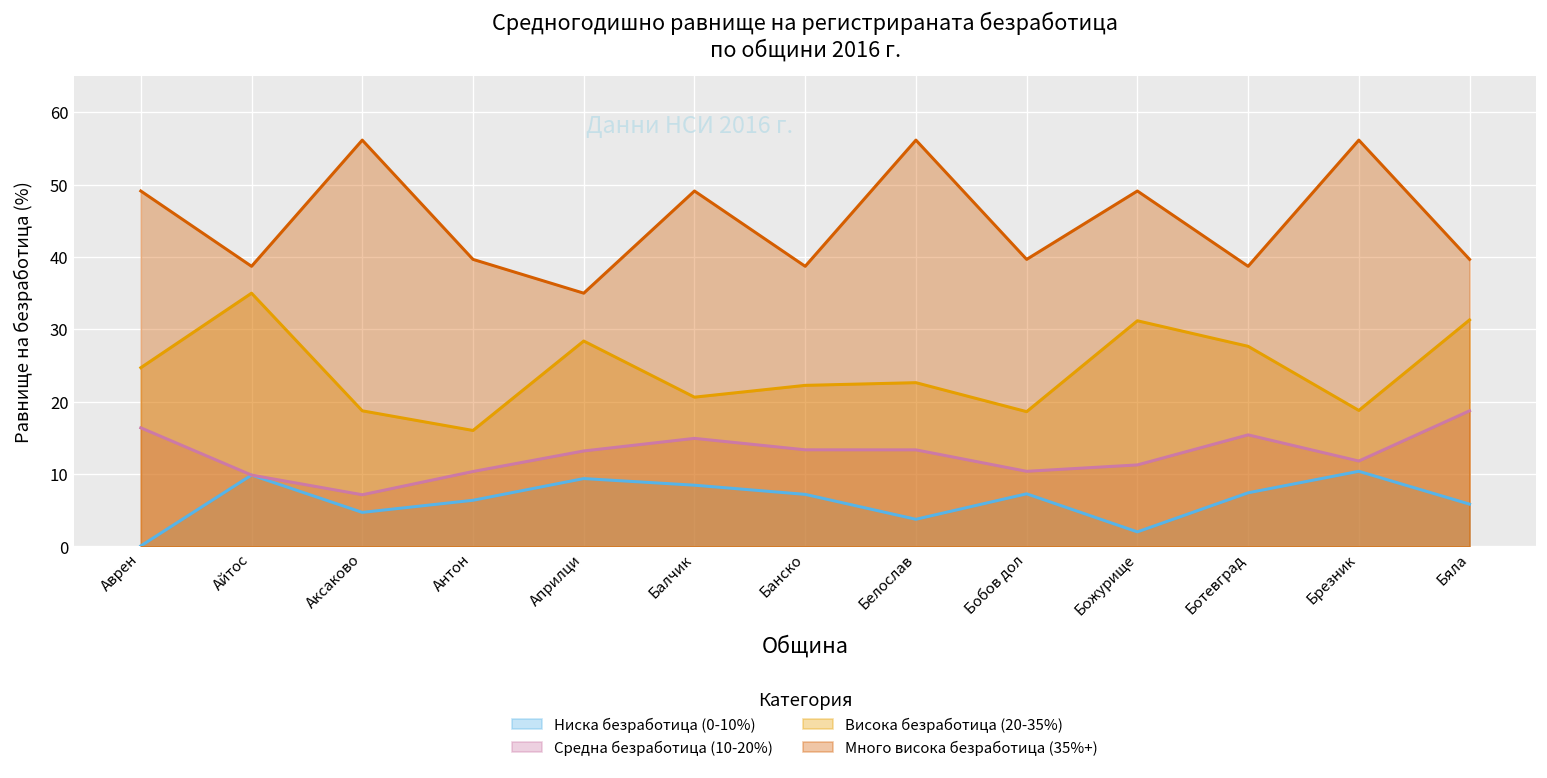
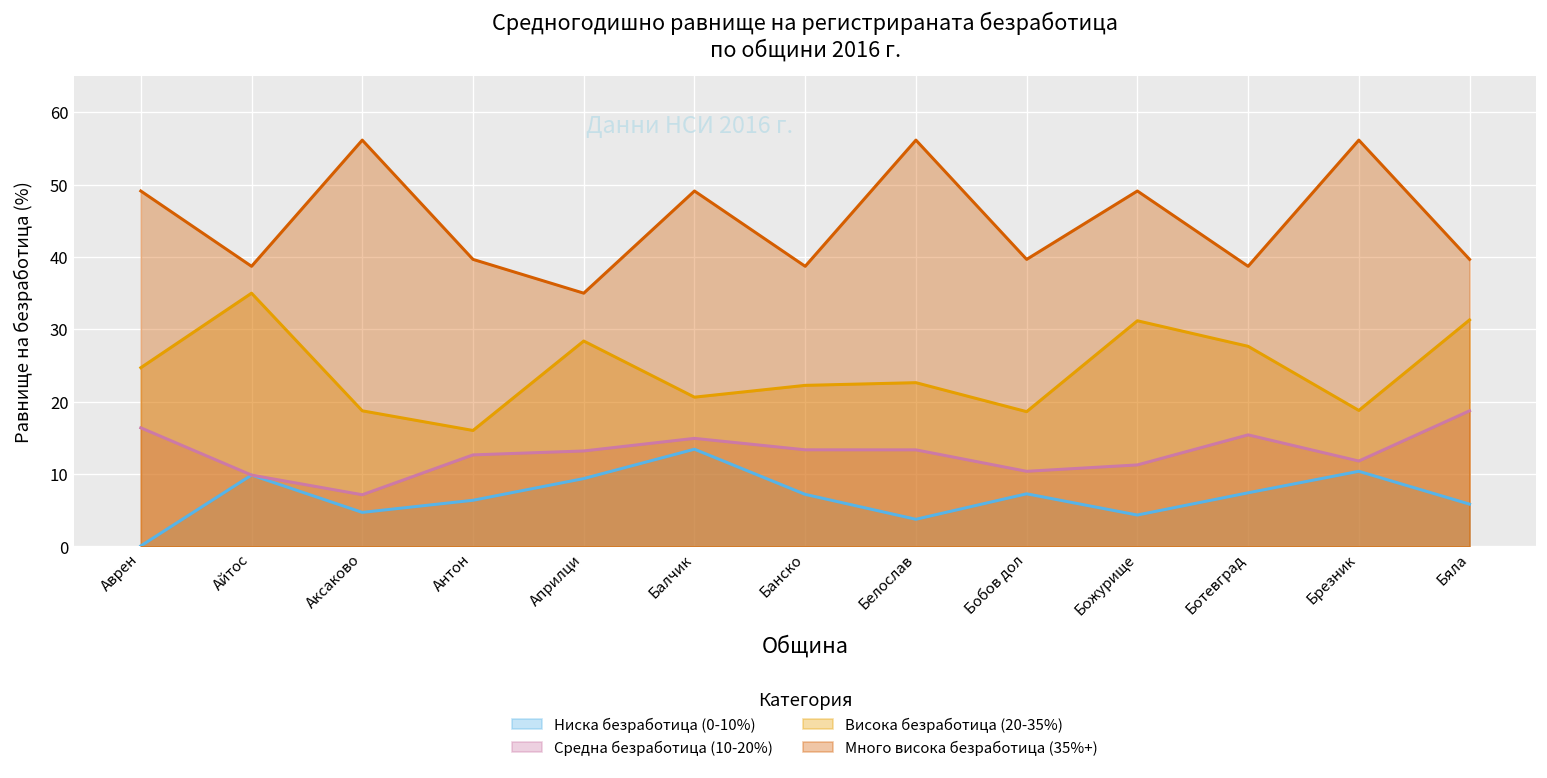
  {
    "Ниска безработица (0-10%)": {
      "Аврен": 0,
      "Аксаково": 5,
      "Антон": 6,
      "Априлци": 9,
-     "Балчик": 8,
+     "Балчик": 13,
      "Банско": 7,
      "Белослав": 4,
      "Бобов дол": 7,
-     "Божурище": 2,
+     "Божурище": 4,
      "Ботевград": 7,
      "Брезник": 10,
      "Бяла": 6
    },
    "Средна безработица (10-20%)": {
      "Аврен": 16,
      "Аксаково": 7,
-     "Антон": 10,
+     "Антон": 13,
      "Априлци": 13,
      "Балчик": 15,
      "Банско": 13,
      "Белослав": 13,
      "Бобов дол": 10,
      "Божурище": 11,
      "Ботевград": 15,
      "Брезник": 12,
      "Бяла": 19
    }
  }
